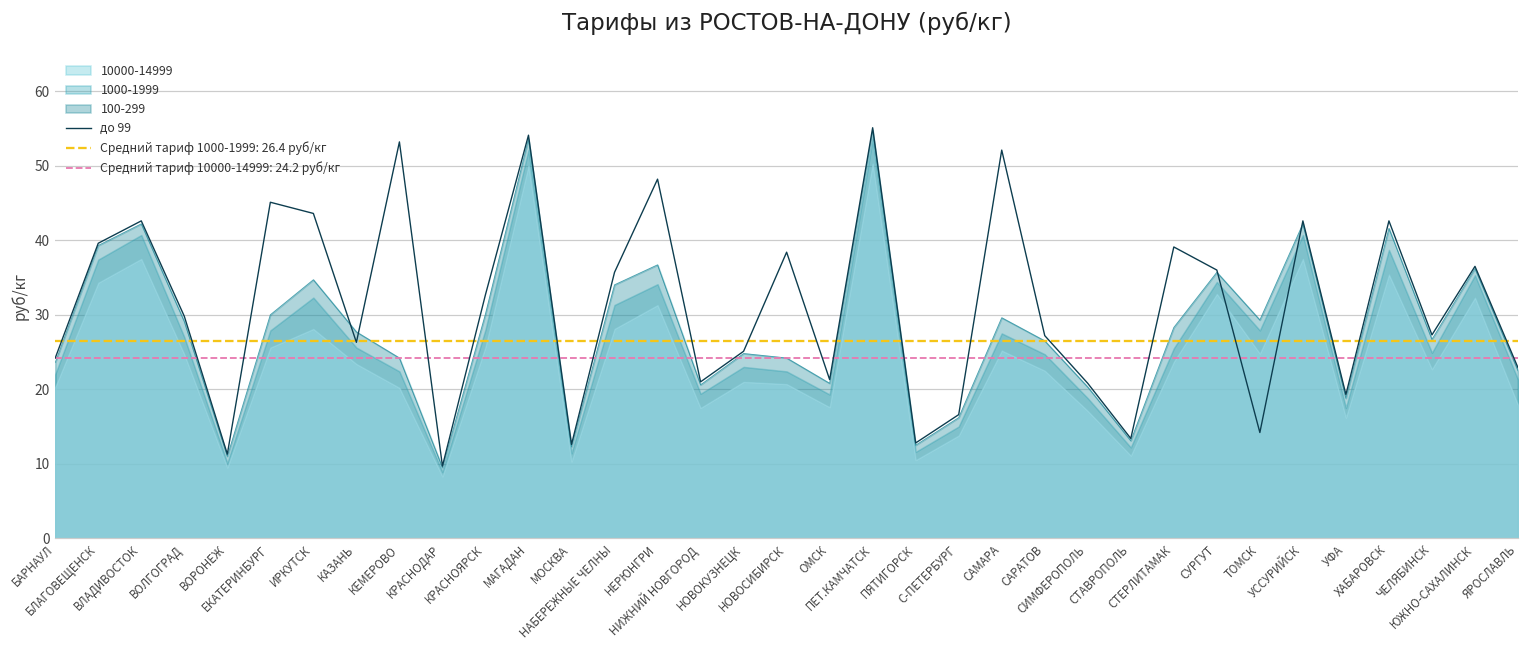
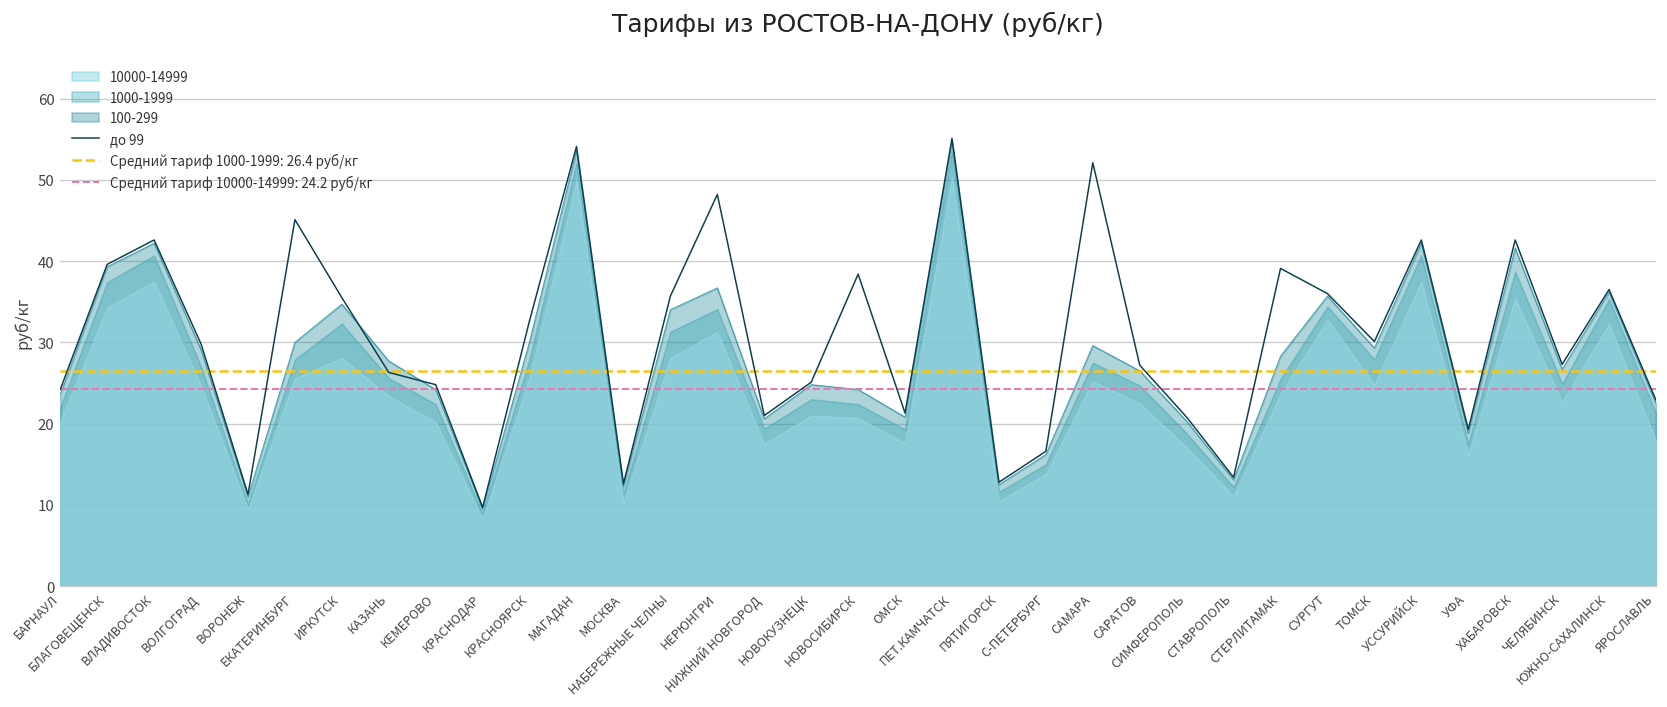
  {
    "до 99": {
      "БАРНАУЛ": 24,
      "ВЛАДИВОСТОК": 43,
      "ВОЛГОГРАД": 30,
      "ЕКАТЕРИНБУРГ": 45,
-     "ИРКУТСК": 44,
+     "ИРКУТСК": 36,
      "КАЗАНЬ": 26,
-     "КЕМЕРОВО": 53,
+     "КЕМЕРОВО": 25,
      "КРАСНОЯРСК": 33,
      "МАГАДАН": 54,
      "НАБЕРЕЖНЫЕ ЧЕЛНЫ": 36,
      "НЕРЮНГРИ": 48,
      "НИЖНИЙ НОВГОРОД": 21,
      "НОВОСИБИРСК": 38,
      "ОМСК": 21,
      "С-ПЕТЕРБУРГ": 17,
      "САМАРА": 52,
      "САРАТОВ": 27,
      "СИМФЕРОПОЛЬ": 21,
      "СТЕРЛИТАМАК": 39,
-     "ТОМСК": 14,
+     "ТОМСК": 30,
      "УССУРИЙСК": 43,
      "УФА": 19,
      "ХАБАРОВСК": 43,
      "ЧЕЛЯБИНСК": 27,
      "ЯРОСЛАВЛЬ": 23
    }
  }
